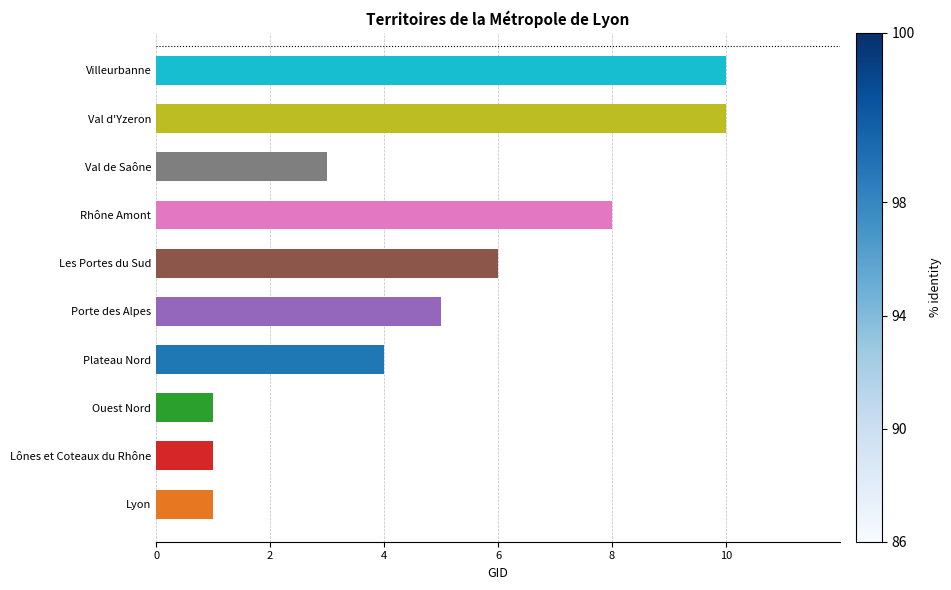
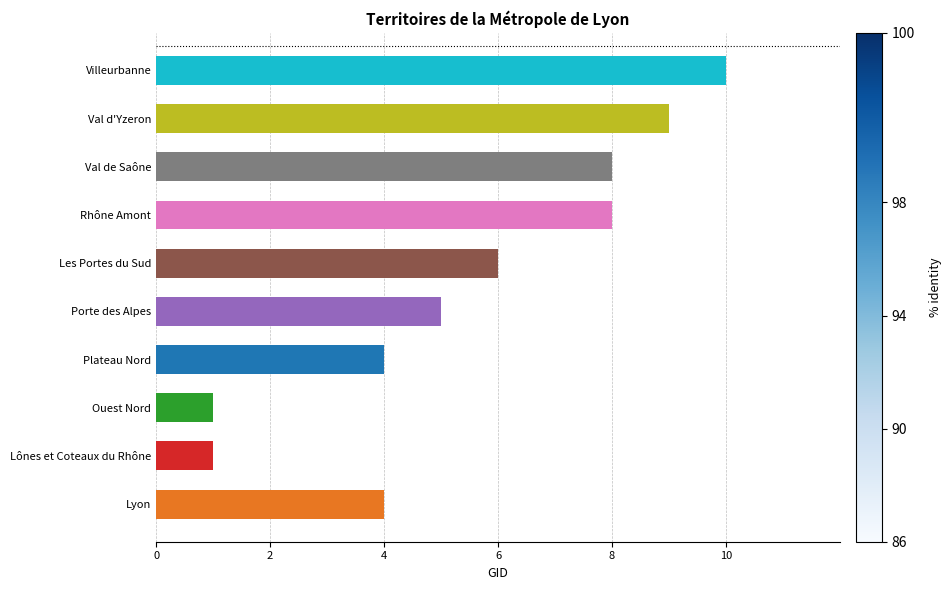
  {
    "Villeurbanne": 10,
-   "Val d'Yzeron": 10,
-   "Val de Saône": 3,
+   "Val d'Yzeron": 9,
+   "Val de Saône": 8,
    "Rhône Amont": 8,
    "Les Portes du Sud": 6,
    "Porte des Alpes": 5,
    "Plateau Nord": 4,
    "Ouest Nord": 1,
    "Lônes et Coteaux du Rhône": 1,
-   "Lyon": 1
+   "Lyon": 4
  }
